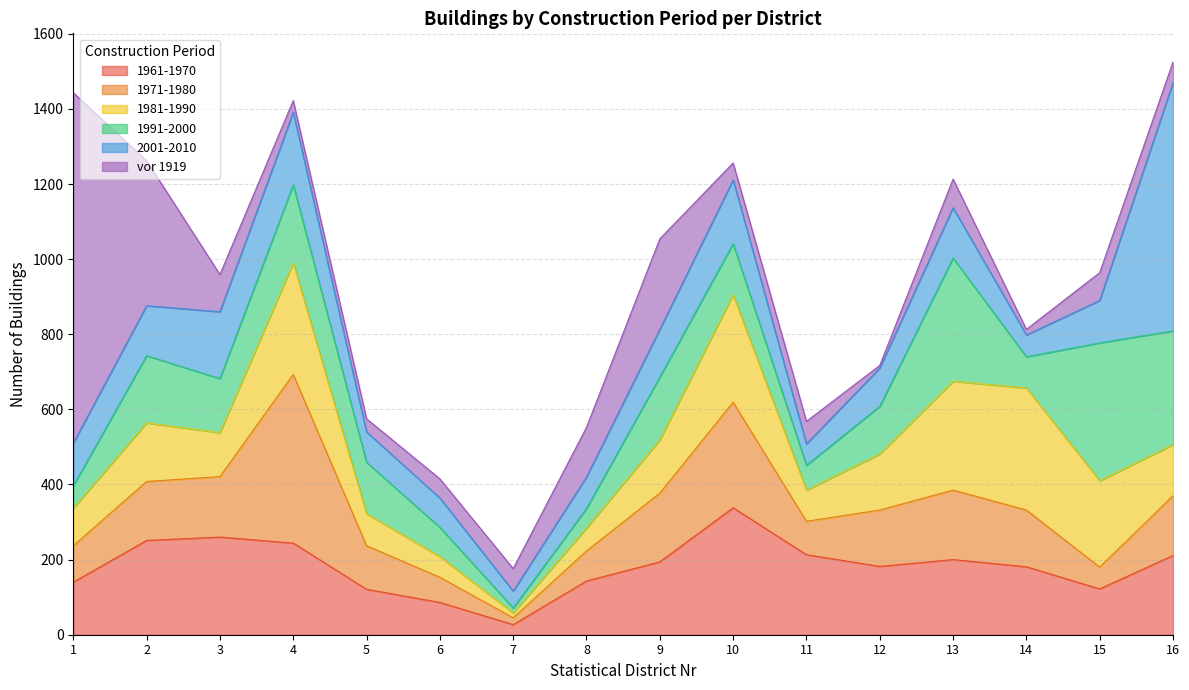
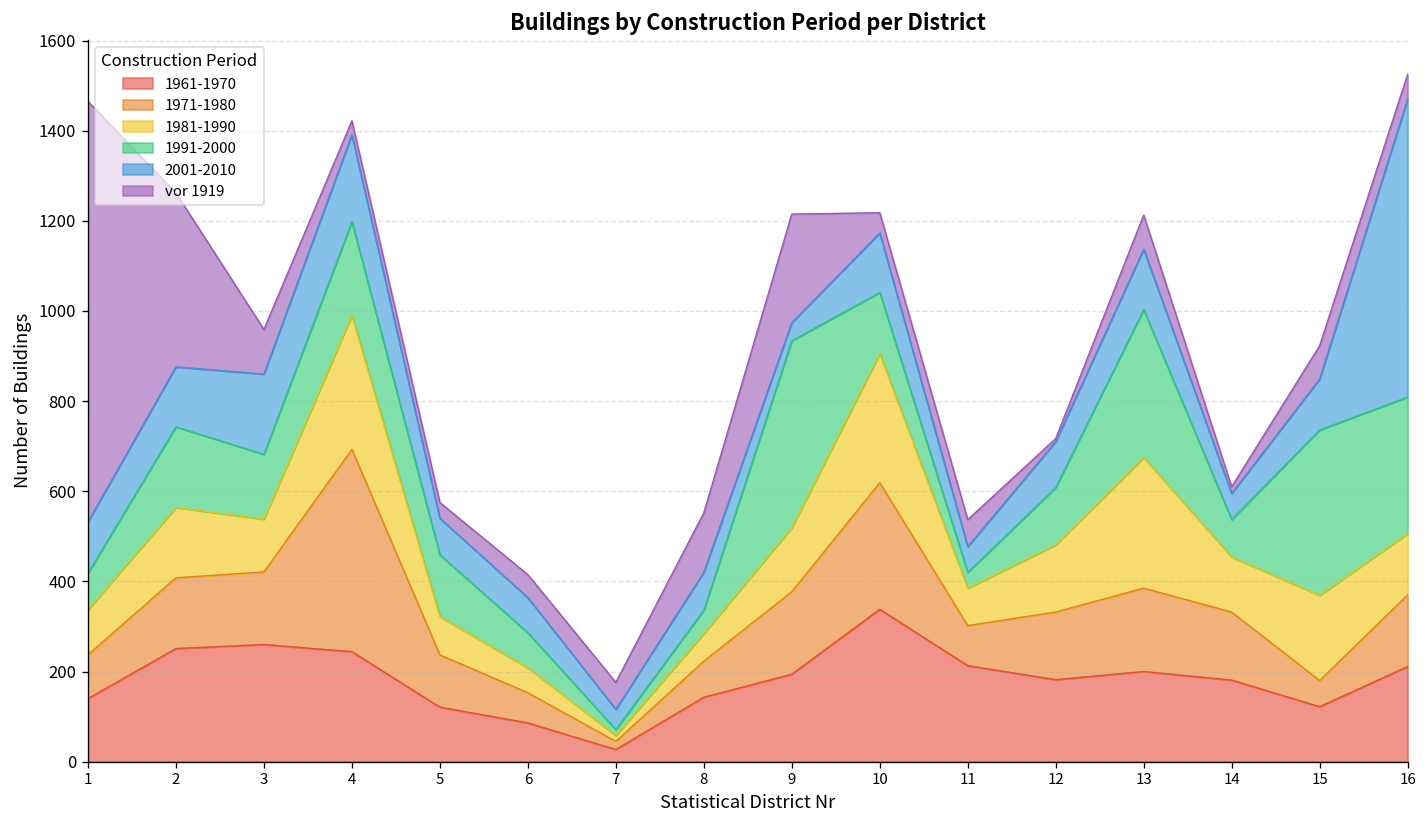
  {
    "1981-1990": {
      "1": 100,
      "2": 160,
      "3": 120,
      "4": 300,
      "5": 90,
      "6": 60,
      "7": 10,
      "8": 60,
      "9": 140,
      "10": 290,
      "11": 80,
      "12": 150,
      "13": 290,
-     "14": 330,
-     "15": 230,
+     "14": 120,
+     "15": 190,
      "16": 140
    },
    "1991-2000": {
-     "1": 60,
+     "1": 80,
      "2": 180,
      "3": 140,
      "4": 210,
      "5": 140,
      "6": 80,
      "7": 10,
      "8": 50,
-     "9": 170,
+     "9": 420,
      "10": 140,
-     "11": 70,
+     "11": 40,
      "12": 130,
      "13": 330,
      "14": 80,
      "15": 370,
      "16": 300
    },
    "2001-2010": {
      "1": 110,
      "2": 130,
      "3": 180,
      "4": 190,
      "5": 80,
      "6": 80,
      "7": 50,
      "8": 80,
-     "9": 130,
-     "10": 170,
+     "9": 40,
+     "10": 130,
      "11": 60,
      "12": 100,
      "13": 130,
      "14": 60,
      "15": 110,
      "16": 660
    },
    "vor 1919": {
      "1": 930,
      "3": 100,
      "4": 30,
      "5": 40,
      "6": 50,
      "7": 60,
      "8": 130,
      "9": 240,
      "10": 50,
      "11": 60,
      "12": 10,
      "13": 80,
      "14": 20,
      "15": 70,
      "16": 60
    }
  }
